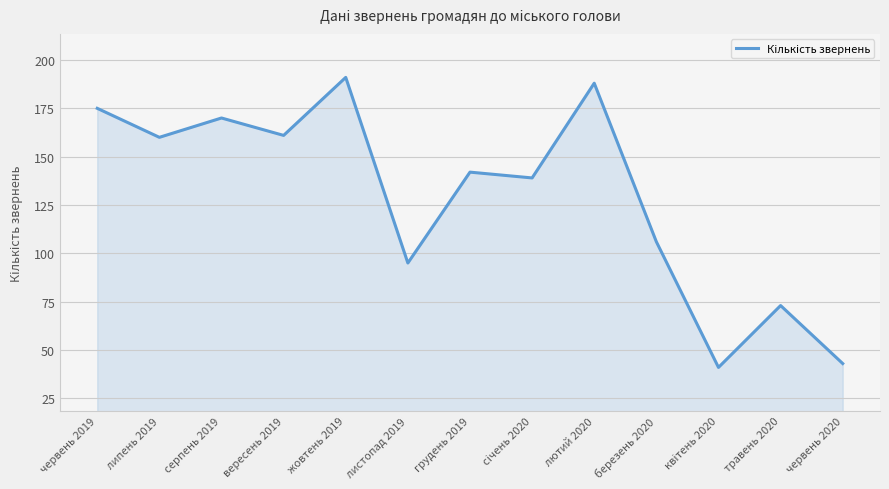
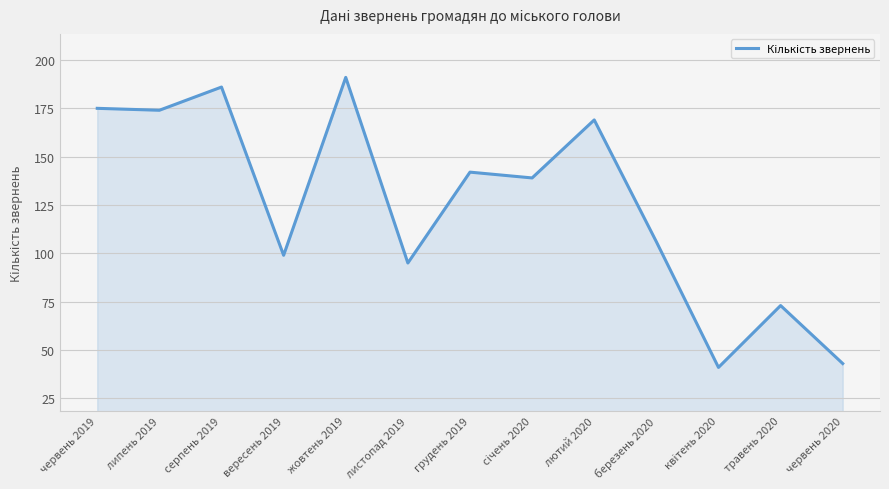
  {
    "червень 2019": 175,
-   "липень 2019": 160,
-   "серпень 2019": 170,
-   "вересень 2019": 161,
+   "липень 2019": 174,
+   "серпень 2019": 186,
+   "вересень 2019": 99,
    "жовтень 2019": 191,
    "листопад 2019": 95,
    "грудень 2019": 142,
    "січень 2020": 139,
-   "лютий 2020": 188,
+   "лютий 2020": 169,
    "березень 2020": 106,
    "квітень 2020": 41,
    "травень 2020": 73,
    "червень 2020": 43
  }
